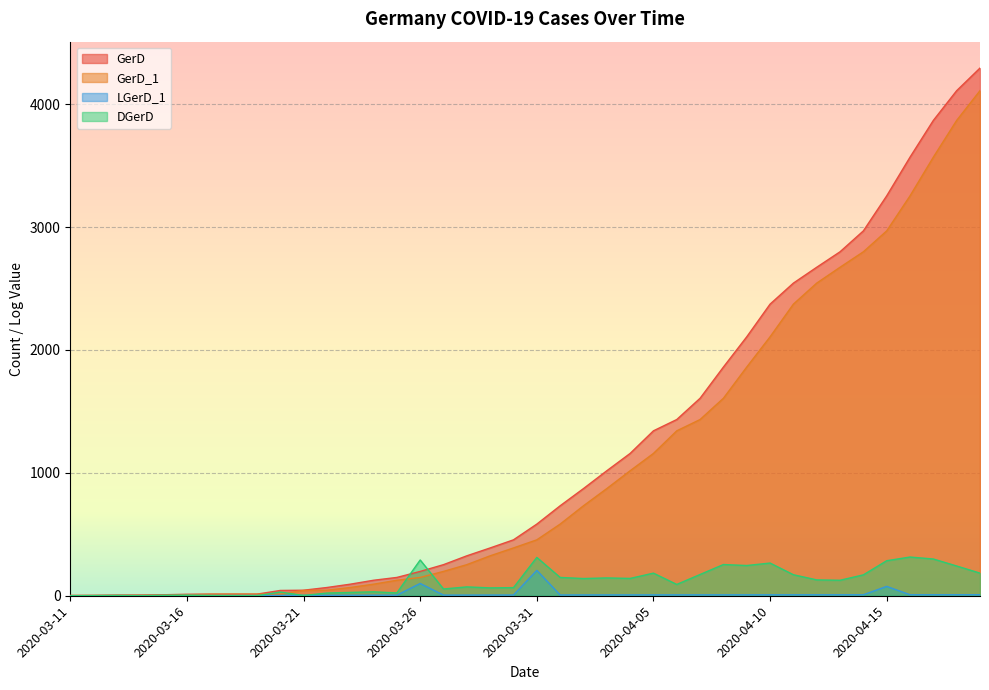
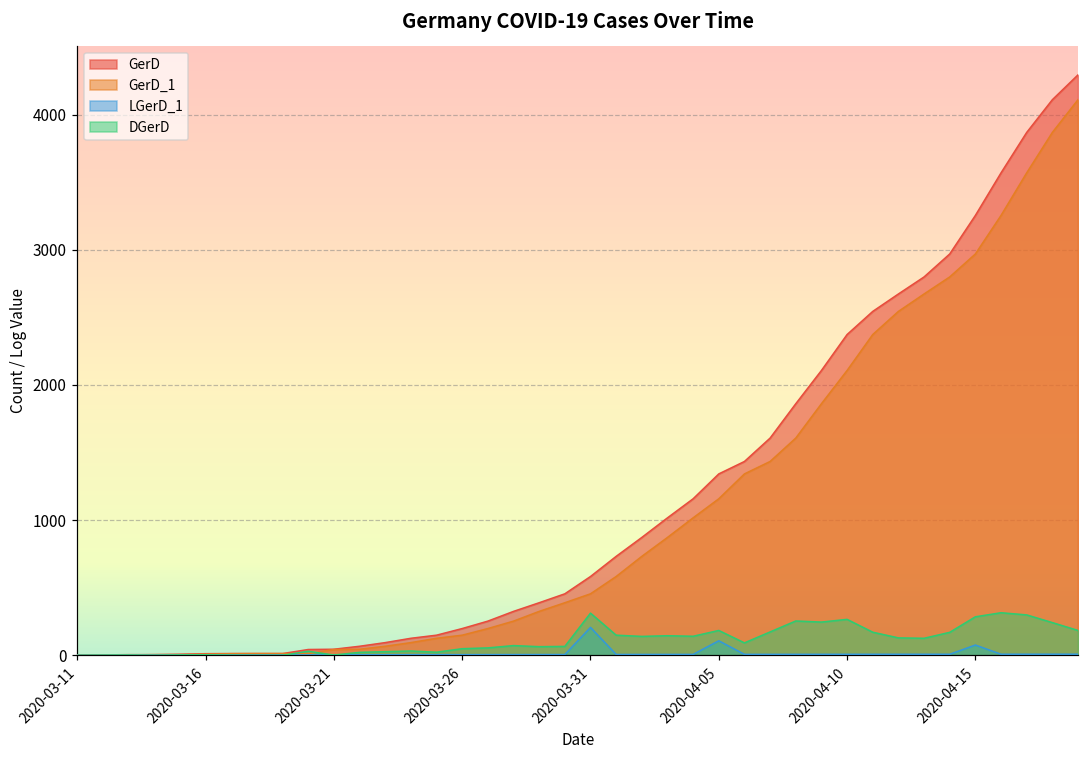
  {
    "LGerD_1": {
-     "2020-03-26": 100,
+     "2020-03-26": 10,
      "2020-03-31": 210,
-     "2020-04-05": 10,
+     "2020-04-05": 110,
      "2020-04-10": 10,
      "2020-04-15": 80
    },
    "DGerD": {
-     "2020-03-26": 290,
+     "2020-03-26": 50,
      "2020-03-31": 310,
      "2020-04-05": 180,
      "2020-04-10": 270,
      "2020-04-15": 290
    }
  }
